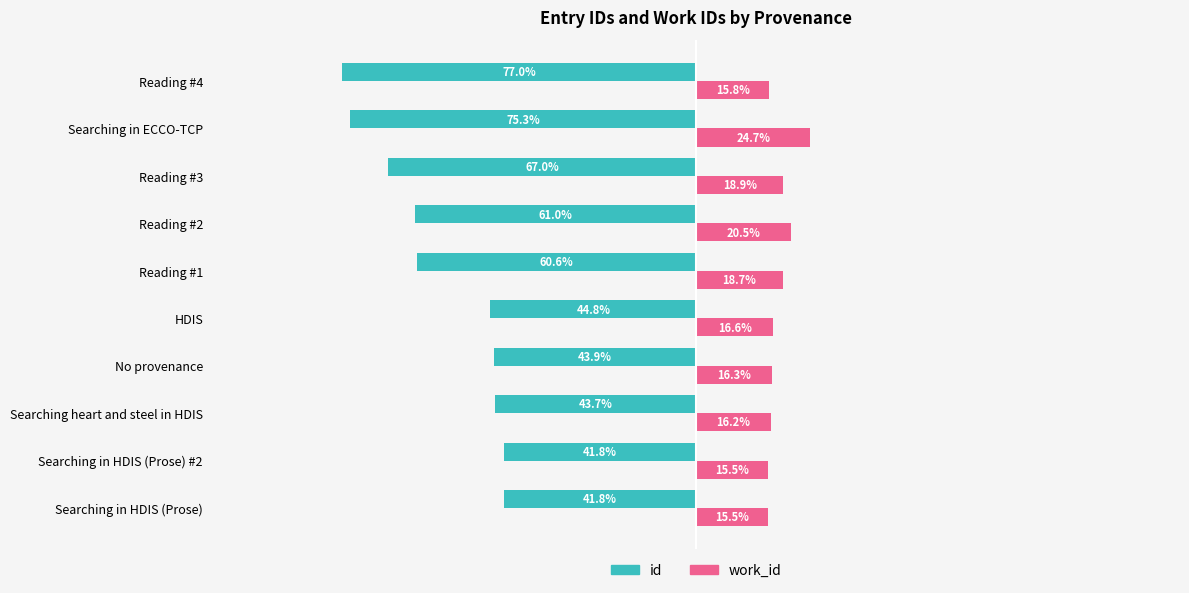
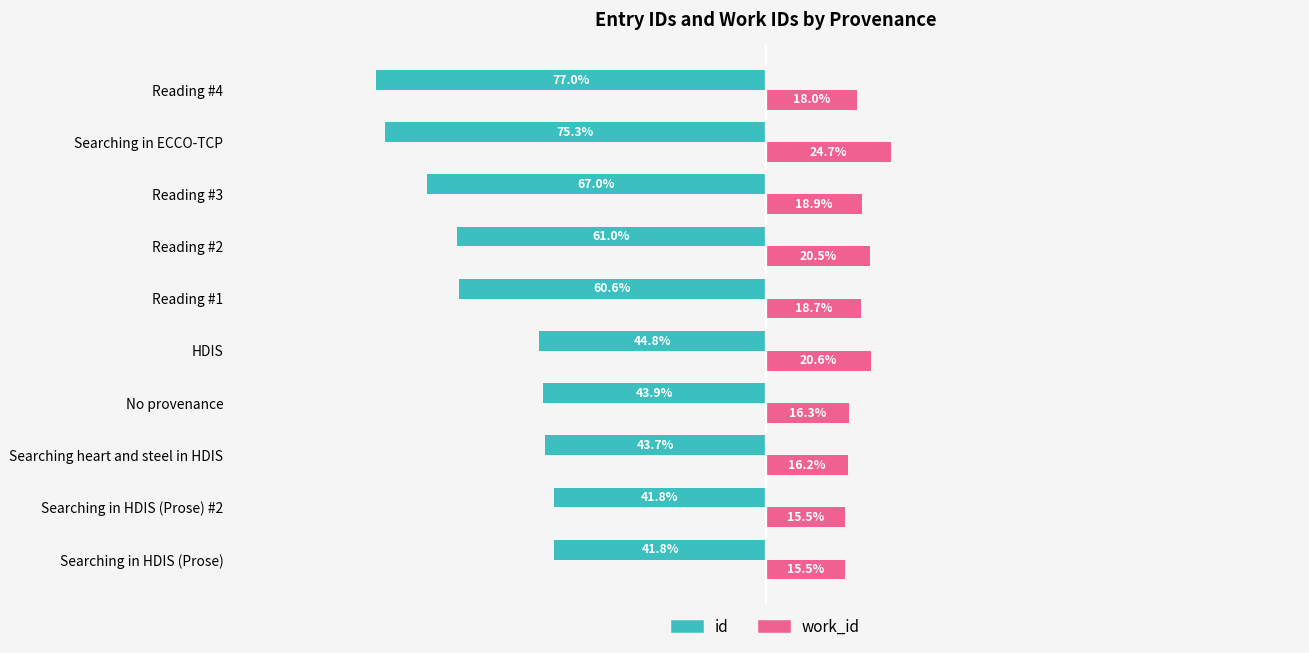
  {
    "work_id": {
-     "Reading #4": "15.8%",
+     "Reading #4": "18.0%",
      "Searching in ECCO-TCP": "24.7%",
      "Reading #3": "18.9%",
      "Reading #2": "20.5%",
      "Reading #1": "18.7%",
-     "HDIS": "16.6%",
+     "HDIS": "20.6%",
      "No provenance": "16.3%",
      "Searching heart and steel in HDIS": "16.2%",
      "Searching in HDIS (Prose) #2": "15.5%",
      "Searching in HDIS (Prose)": "15.5%"
    }
  }
